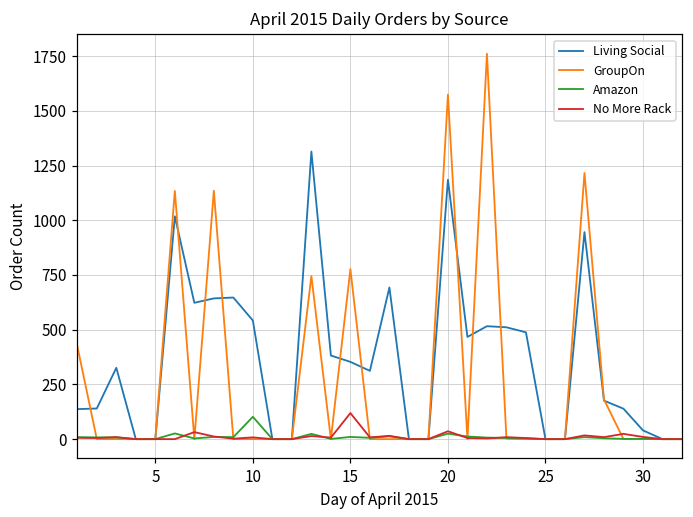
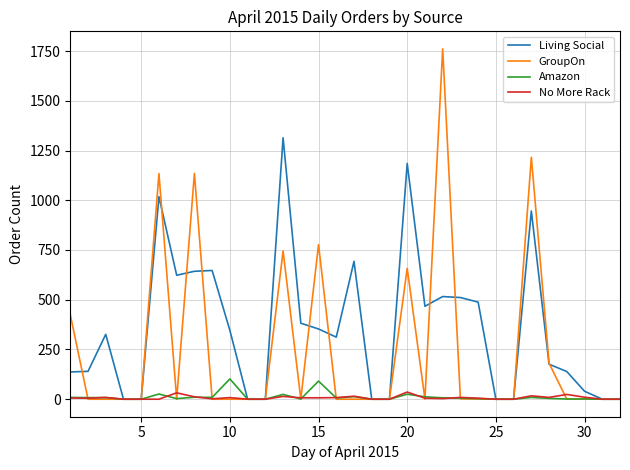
  {
    "Living Social": {
-     "10": 540,
+     "10": 350,
      "15": 350,
      "20": 1190,
      "30": 40
    },
    "GroupOn": {
      "15": 780,
-     "20": 1570
+     "20": 660
    },
    "Amazon": {
      "10": 100,
-     "15": 10
+     "15": 90
    },
    "No More Rack": {
-     "15": 120
+     "15": 10
    }
  }
